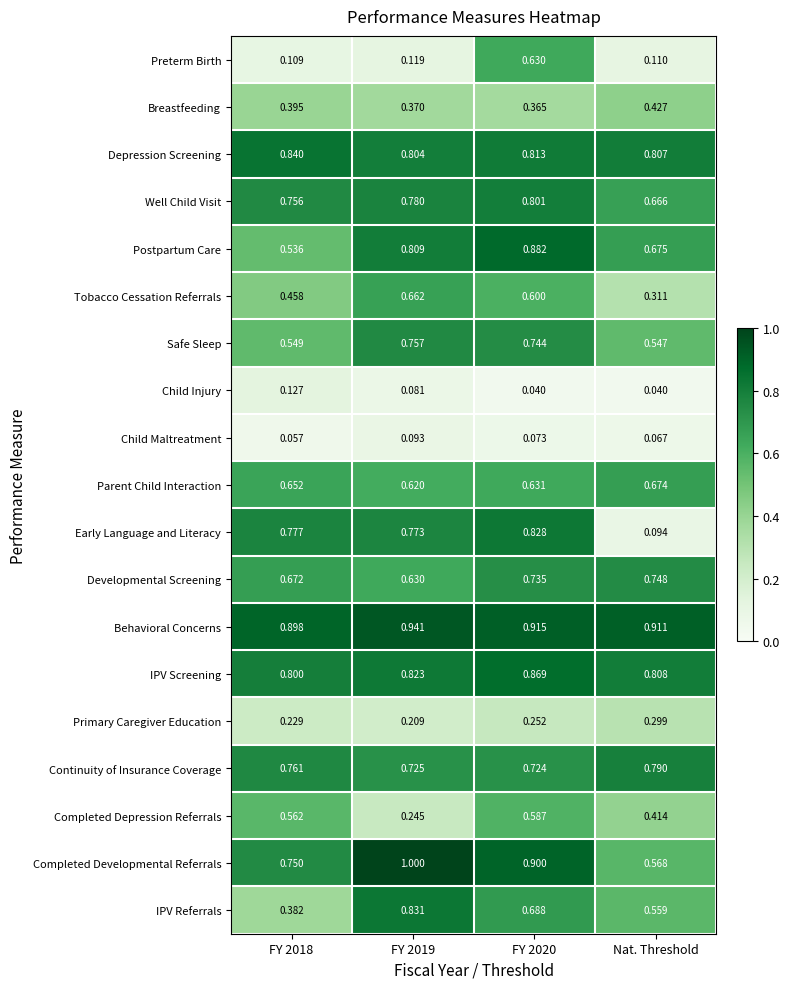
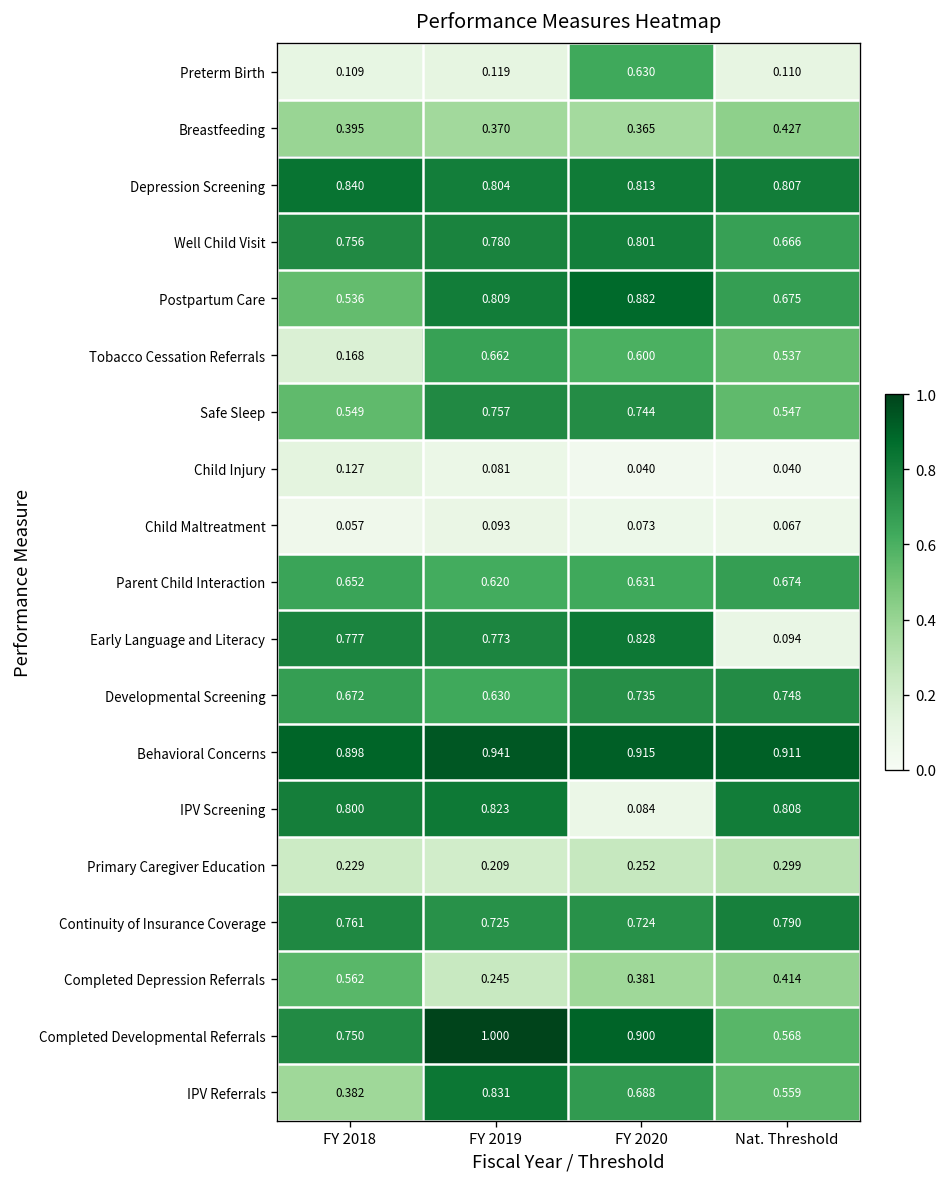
  {
    "Preterm Birth": {
      "FY 2018": 0.109,
      "FY 2019": 0.119,
      "FY 2020": 0.630,
      "Nat. Threshold": 0.110
    },
    "Breastfeeding": {
      "FY 2018": 0.395,
      "FY 2019": 0.370,
      "FY 2020": 0.365,
      "Nat. Threshold": 0.427
    },
    "Depression Screening": {
      "FY 2018": 0.840,
      "FY 2019": 0.804,
      "FY 2020": 0.813,
      "Nat. Threshold": 0.807
    },
    "Well Child Visit": {
      "FY 2018": 0.756,
      "FY 2019": 0.780,
      "FY 2020": 0.801,
      "Nat. Threshold": 0.666
    },
    "Postpartum Care": {
      "FY 2018": 0.536,
      "FY 2019": 0.809,
      "FY 2020": 0.882,
      "Nat. Threshold": 0.675
    },
    "Tobacco Cessation Referrals": {
-     "FY 2018": 0.458,
+     "FY 2018": 0.168,
      "FY 2019": 0.662,
      "FY 2020": 0.600,
-     "Nat. Threshold": 0.311
+     "Nat. Threshold": 0.537
    },
    "Safe Sleep": {
      "FY 2018": 0.549,
      "FY 2019": 0.757,
      "FY 2020": 0.744,
      "Nat. Threshold": 0.547
    },
    "Child Injury": {
      "FY 2018": 0.127,
      "FY 2019": 0.081,
      "FY 2020": 0.040,
      "Nat. Threshold": 0.040
    },
    "Child Maltreatment": {
      "FY 2018": 0.057,
      "FY 2019": 0.093,
      "FY 2020": 0.073,
      "Nat. Threshold": 0.067
    },
    "Parent Child Interaction": {
      "FY 2018": 0.652,
      "FY 2019": 0.620,
      "FY 2020": 0.631,
      "Nat. Threshold": 0.674
    },
    "Early Language and Literacy": {
      "FY 2018": 0.777,
      "FY 2019": 0.773,
      "FY 2020": 0.828,
      "Nat. Threshold": 0.094
    },
    "Developmental Screening": {
      "FY 2018": 0.672,
      "FY 2019": 0.630,
      "FY 2020": 0.735,
      "Nat. Threshold": 0.748
    },
    "Behavioral Concerns": {
      "FY 2018": 0.898,
      "FY 2019": 0.941,
      "FY 2020": 0.915,
      "Nat. Threshold": 0.911
    },
    "IPV Screening": {
      "FY 2018": 0.800,
      "FY 2019": 0.823,
-     "FY 2020": 0.869,
+     "FY 2020": 0.084,
      "Nat. Threshold": 0.808
    },
    "Primary Caregiver Education": {
      "FY 2018": 0.229,
      "FY 2019": 0.209,
      "FY 2020": 0.252,
      "Nat. Threshold": 0.299
    },
    "Continuity of Insurance Coverage": {
      "FY 2018": 0.761,
      "FY 2019": 0.725,
      "FY 2020": 0.724,
      "Nat. Threshold": 0.790
    },
    "Completed Depression Referrals": {
      "FY 2018": 0.562,
      "FY 2019": 0.245,
-     "FY 2020": 0.587,
+     "FY 2020": 0.381,
      "Nat. Threshold": 0.414
    },
    "Completed Developmental Referrals": {
      "FY 2018": 0.750,
      "FY 2019": 1.000,
      "FY 2020": 0.900,
      "Nat. Threshold": 0.568
    },
    "IPV Referrals": {
      "FY 2018": 0.382,
      "FY 2019": 0.831,
      "FY 2020": 0.688,
      "Nat. Threshold": 0.559
    }
  }
